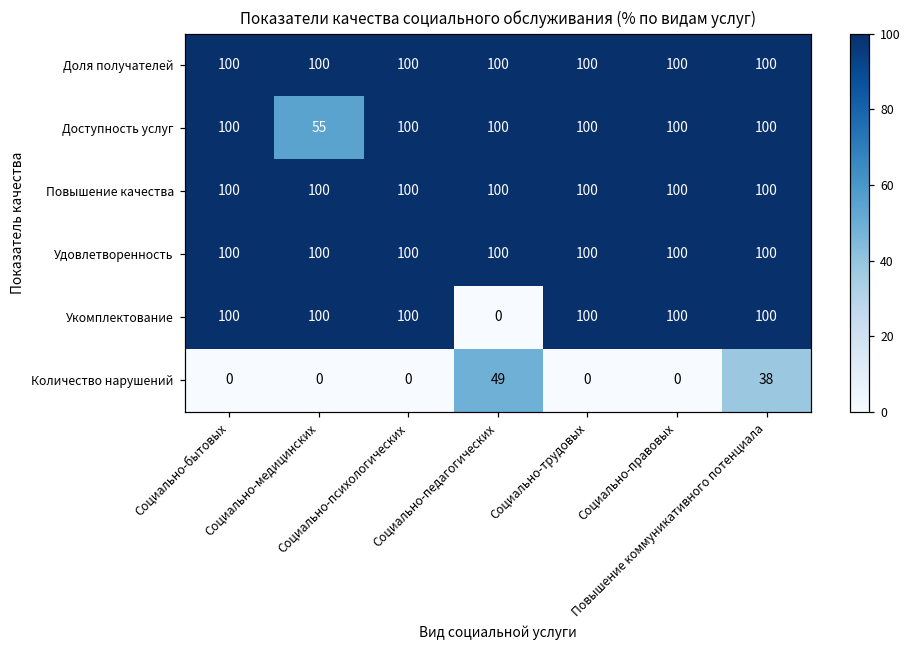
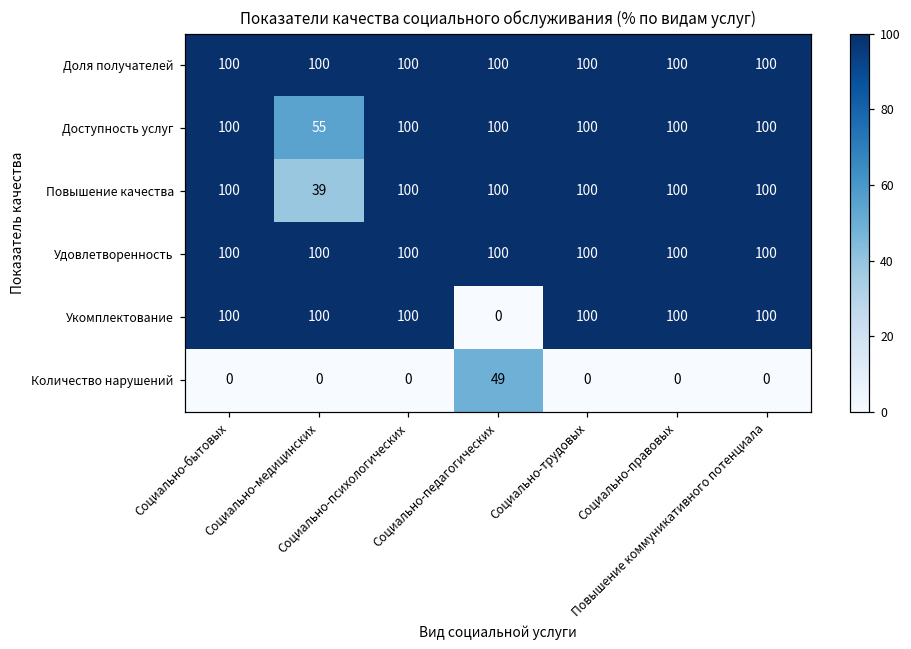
  {
    "Доля получателей": {
      "Социально-бытовых": 100,
      "Социально-медицинских": 100,
      "Социально-психологических": 100,
      "Социально-педагогических": 100,
      "Социально-трудовых": 100,
      "Социально-правовых": 100,
      "Повышение коммуникативного потенциала": 100
    },
    "Доступность услуг": {
      "Социально-бытовых": 100,
      "Социально-медицинских": 55,
      "Социально-психологических": 100,
      "Социально-педагогических": 100,
      "Социально-трудовых": 100,
      "Социально-правовых": 100,
      "Повышение коммуникативного потенциала": 100
    },
    "Повышение качества": {
      "Социально-бытовых": 100,
-     "Социально-медицинских": 100,
+     "Социально-медицинских": 39,
      "Социально-психологических": 100,
      "Социально-педагогических": 100,
      "Социально-трудовых": 100,
      "Социально-правовых": 100,
      "Повышение коммуникативного потенциала": 100
    },
    "Удовлетворенность": {
      "Социально-бытовых": 100,
      "Социально-медицинских": 100,
      "Социально-психологических": 100,
      "Социально-педагогических": 100,
      "Социально-трудовых": 100,
      "Социально-правовых": 100,
      "Повышение коммуникативного потенциала": 100
    },
    "Укомплектование": {
      "Социально-бытовых": 100,
      "Социально-медицинских": 100,
      "Социально-психологических": 100,
      "Социально-педагогических": 0,
      "Социально-трудовых": 100,
      "Социально-правовых": 100,
      "Повышение коммуникативного потенциала": 100
    },
    "Количество нарушений": {
      "Социально-бытовых": 0,
      "Социально-медицинских": 0,
      "Социально-психологических": 0,
      "Социально-педагогических": 49,
      "Социально-трудовых": 0,
      "Социально-правовых": 0,
-     "Повышение коммуникативного потенциала": 38
+     "Повышение коммуникативного потенциала": 0
    }
  }
